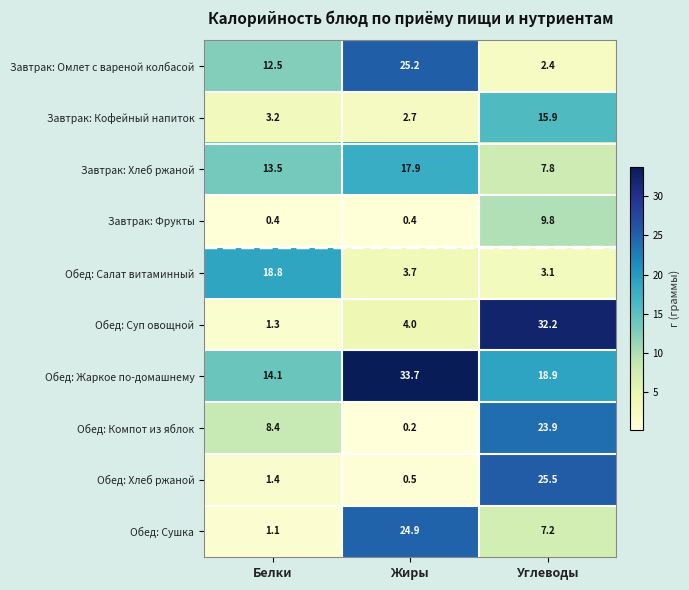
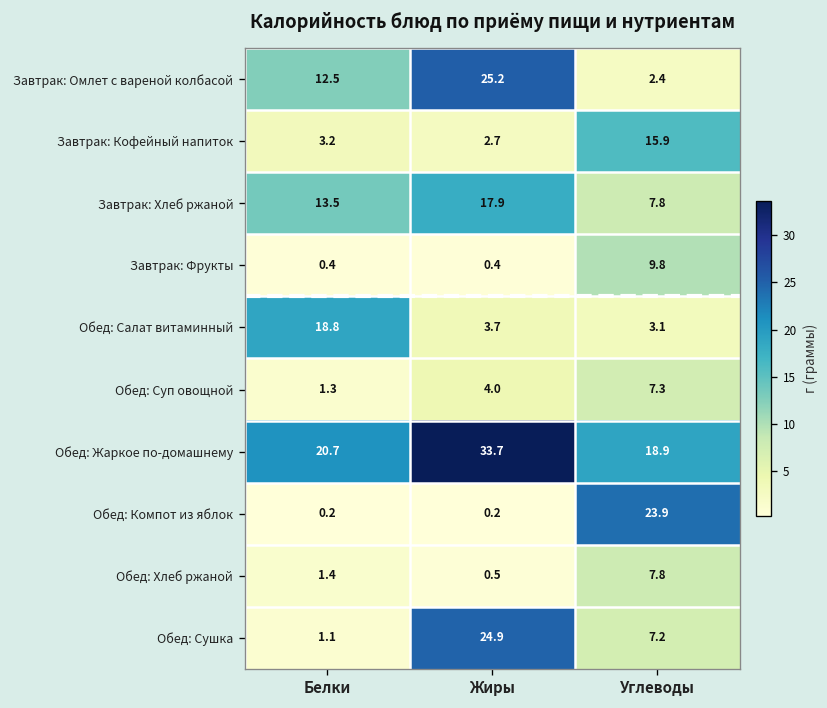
  {
    "Завтрак: Омлет с вареной колбасой": {
      "Белки": 12.5,
      "Жиры": 25.2,
      "Углеводы": 2.4
    },
    "Завтрак: Кофейный напиток": {
      "Белки": 3.2,
      "Жиры": 2.7,
      "Углеводы": 15.9
    },
    "Завтрак: Хлеб ржаной": {
      "Белки": 13.5,
      "Жиры": 17.9,
      "Углеводы": 7.8
    },
    "Завтрак: Фрукты": {
      "Белки": 0.4,
      "Жиры": 0.4,
      "Углеводы": 9.8
    },
    "Обед: Салат витаминный": {
      "Белки": 18.8,
      "Жиры": 3.7,
      "Углеводы": 3.1
    },
    "Обед: Суп овощной": {
      "Белки": 1.3,
      "Жиры": 4.0,
-     "Углеводы": 32.2
+     "Углеводы": 7.3
    },
    "Обед: Жаркое по-домашнему": {
-     "Белки": 14.1,
+     "Белки": 20.7,
      "Жиры": 33.7,
      "Углеводы": 18.9
    },
    "Обед: Компот из яблок": {
-     "Белки": 8.4,
+     "Белки": 0.2,
      "Жиры": 0.2,
      "Углеводы": 23.9
    },
    "Обед: Хлеб ржаной": {
      "Белки": 1.4,
      "Жиры": 0.5,
-     "Углеводы": 25.5
+     "Углеводы": 7.8
    },
    "Обед: Сушка": {
      "Белки": 1.1,
      "Жиры": 24.9,
      "Углеводы": 7.2
    }
  }
